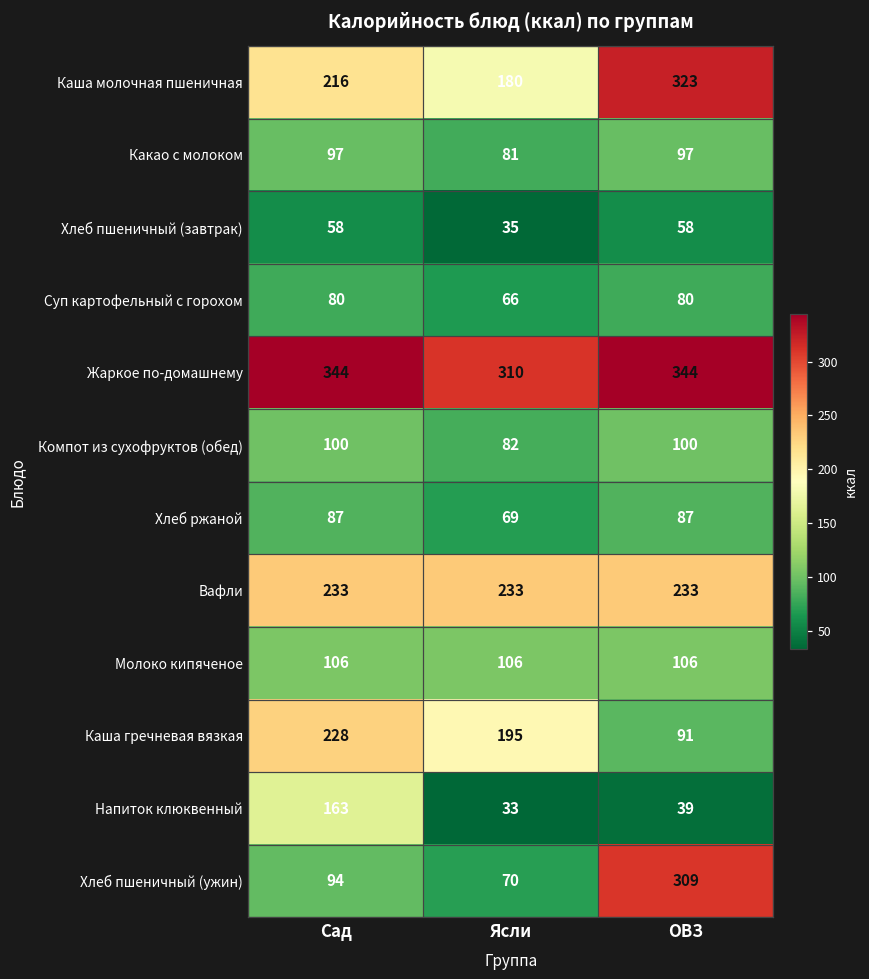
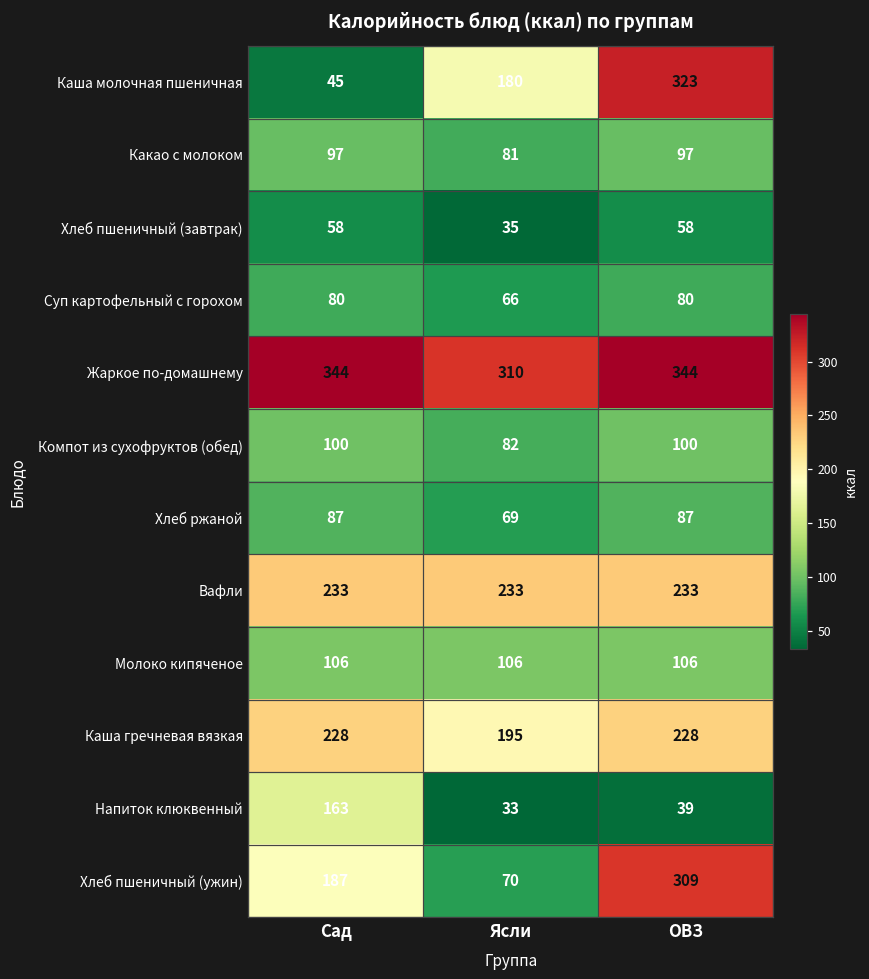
  {
    "Каша молочная пшеничная": {
-     "Сад": 216,
+     "Сад": 45,
      "Ясли": 180,
      "ОВЗ": 323
    },
    "Какао с молоком": {
      "Сад": 97,
      "Ясли": 81,
      "ОВЗ": 97
    },
    "Хлеб пшеничный (завтрак)": {
      "Сад": 58,
      "Ясли": 35,
      "ОВЗ": 58
    },
    "Суп картофельный с горохом": {
      "Сад": 80,
      "Ясли": 66,
      "ОВЗ": 80
    },
    "Жаркое по-домашнему": {
      "Сад": 344,
      "Ясли": 310,
      "ОВЗ": 344
    },
    "Компот из сухофруктов (обед)": {
      "Сад": 100,
      "Ясли": 82,
      "ОВЗ": 100
    },
    "Хлеб ржаной": {
      "Сад": 87,
      "Ясли": 69,
      "ОВЗ": 87
    },
    "Вафли": {
      "Сад": 233,
      "Ясли": 233,
      "ОВЗ": 233
    },
    "Молоко кипяченое": {
      "Сад": 106,
      "Ясли": 106,
      "ОВЗ": 106
    },
    "Каша гречневая вязкая": {
      "Сад": 228,
      "Ясли": 195,
-     "ОВЗ": 91
+     "ОВЗ": 228
    },
    "Напиток клюквенный": {
      "Сад": 163,
      "Ясли": 33,
      "ОВЗ": 39
    },
    "Хлеб пшеничный (ужин)": {
-     "Сад": 94,
+     "Сад": 187,
      "Ясли": 70,
      "ОВЗ": 309
    }
  }
